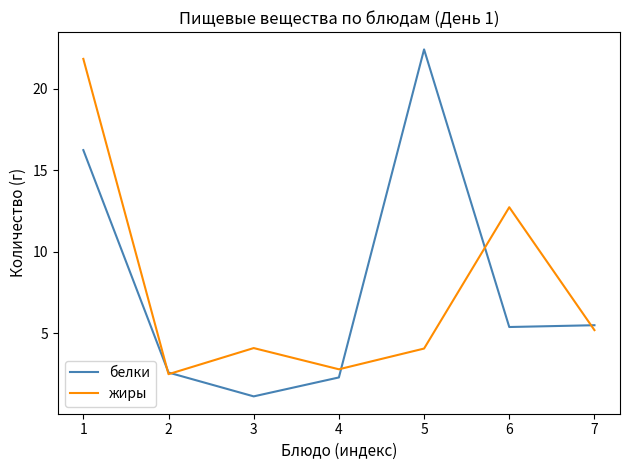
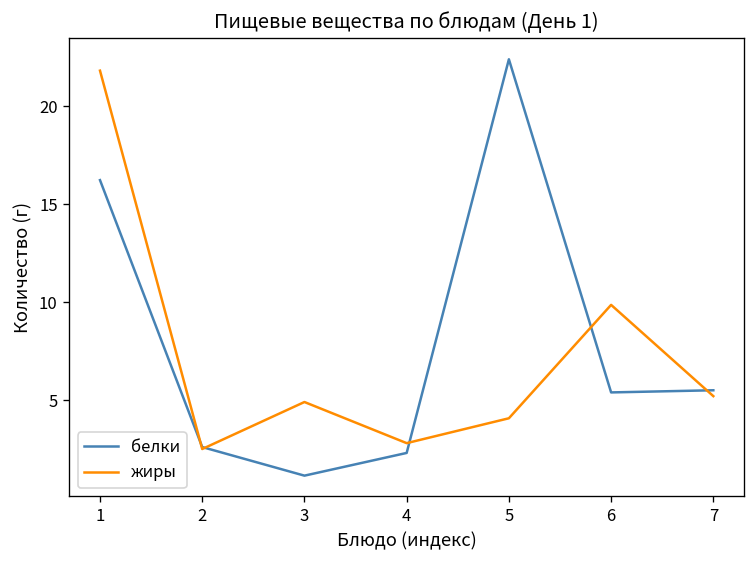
  {
    "белки": {
      "1": 16.2,
      "3": 1.1,
      "4": 2.3,
      "5": 22.4,
      "6": 5.4,
      "7": 5.5
    },
    "жиры": {
      "1": 21.8,
-     "3": 4.1,
+     "3": 4.9,
      "4": 2.8,
      "5": 4.1,
-     "6": 12.7,
+     "6": 9.9,
      "7": 5.2
    }
  }
